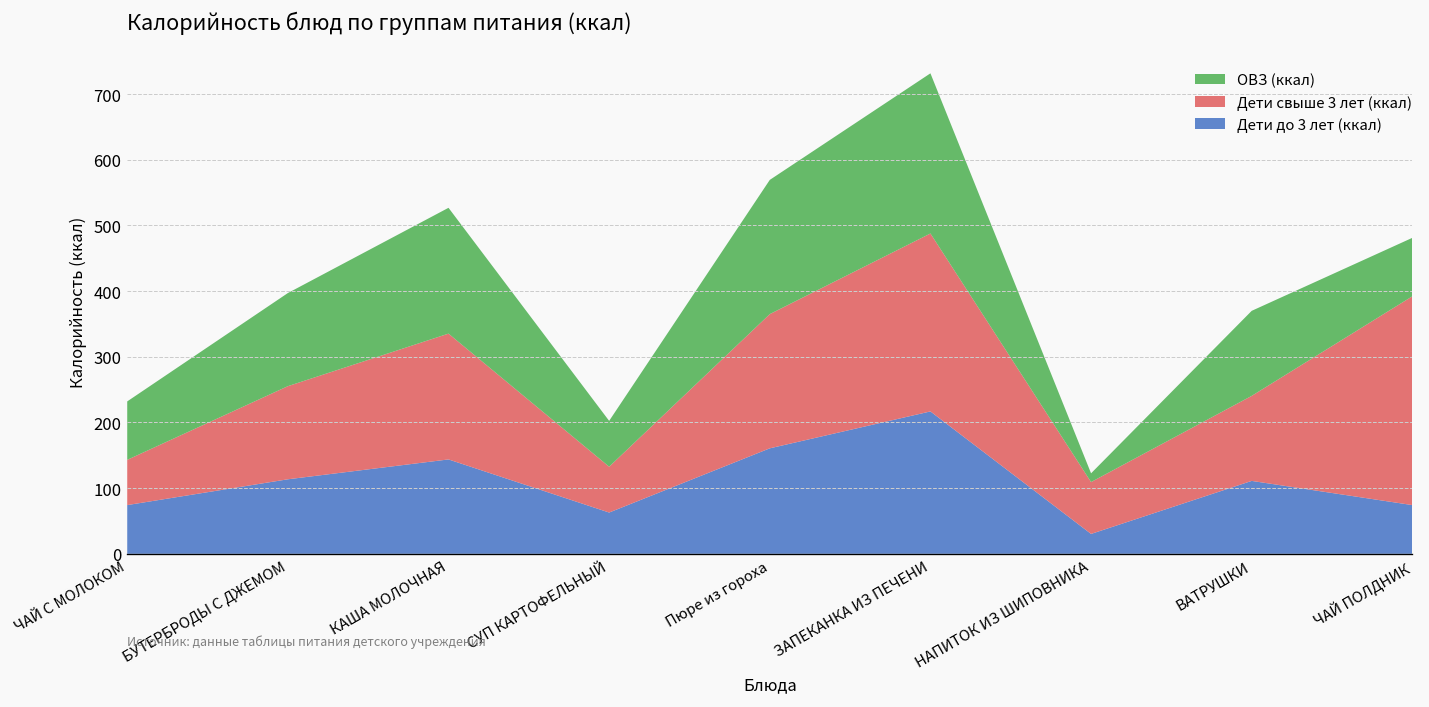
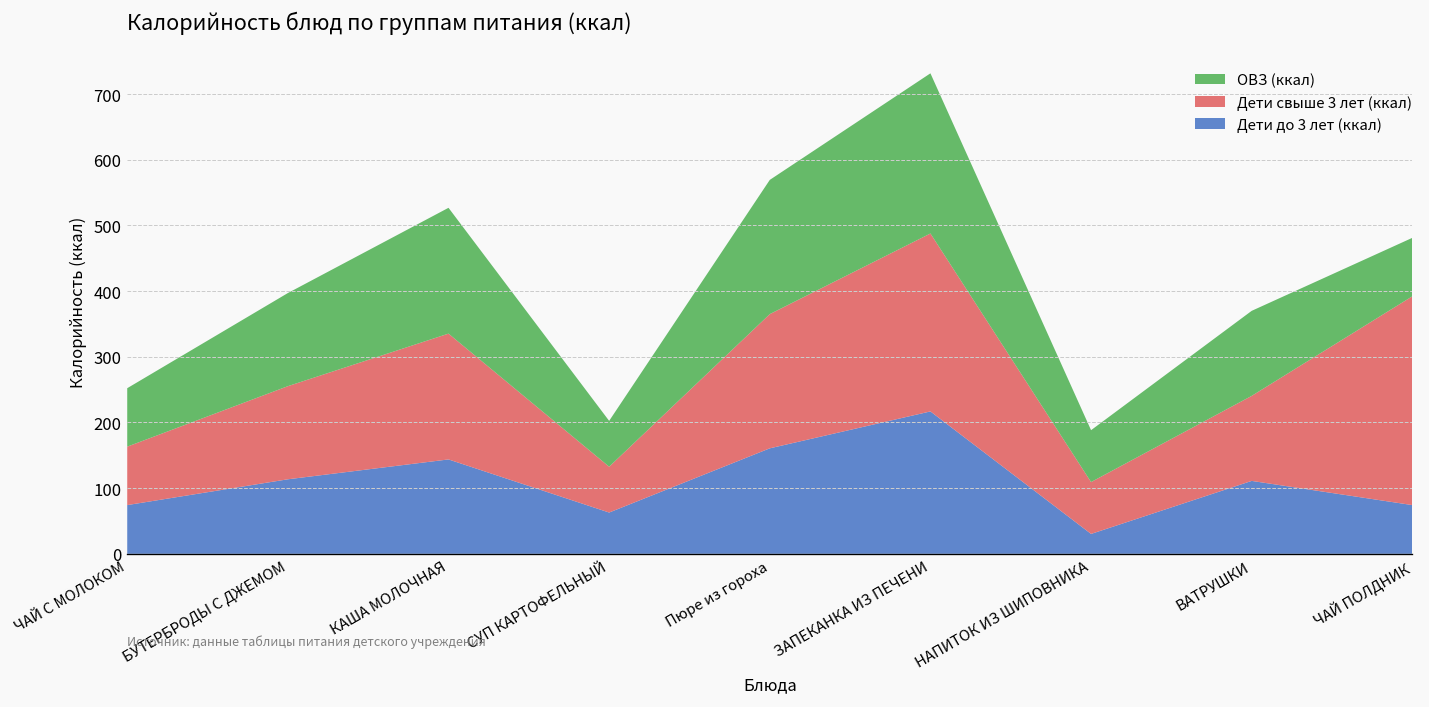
  {
    "Дети до 3 лет (ккал)": {
      "ЧАЙ С МОЛОКОМ": 70,
      "БУТЕРБРОДЫ С ДЖЕМОМ": 110,
      "КАША МОЛОЧНАЯ": 140,
      "СУП КАРТОФЕЛЬНЫЙ": 60,
      "Пюре из гороха": 160,
      "ЗАПЕКАНКА ИЗ ПЕЧЕНИ": 220,
      "НАПИТОК ИЗ ШИПОВНИКА": 30,
      "ВАТРУШКИ": 110,
      "ЧАЙ ПОЛДНИК": 70
    },
    "Дети свыше 3 лет (ккал)": {
-     "ЧАЙ С МОЛОКОМ": 70,
+     "ЧАЙ С МОЛОКОМ": 90,
      "БУТЕРБРОДЫ С ДЖЕМОМ": 140,
      "КАША МОЛОЧНАЯ": 190,
      "СУП КАРТОФЕЛЬНЫЙ": 70,
      "Пюре из гороха": 200,
      "ЗАПЕКАНКА ИЗ ПЕЧЕНИ": 270,
      "НАПИТОК ИЗ ШИПОВНИКА": 80,
      "ВАТРУШКИ": 130,
      "ЧАЙ ПОЛДНИК": 320
    },
    "ОВЗ (ккал)": {
      "ЧАЙ С МОЛОКОМ": 90,
      "БУТЕРБРОДЫ С ДЖЕМОМ": 140,
      "КАША МОЛОЧНАЯ": 190,
      "СУП КАРТОФЕЛЬНЫЙ": 70,
      "Пюре из гороха": 200,
      "ЗАПЕКАНКА ИЗ ПЕЧЕНИ": 240,
-     "НАПИТОК ИЗ ШИПОВНИКА": 10,
+     "НАПИТОК ИЗ ШИПОВНИКА": 80,
      "ВАТРУШКИ": 130,
      "ЧАЙ ПОЛДНИК": 90
    }
  }
